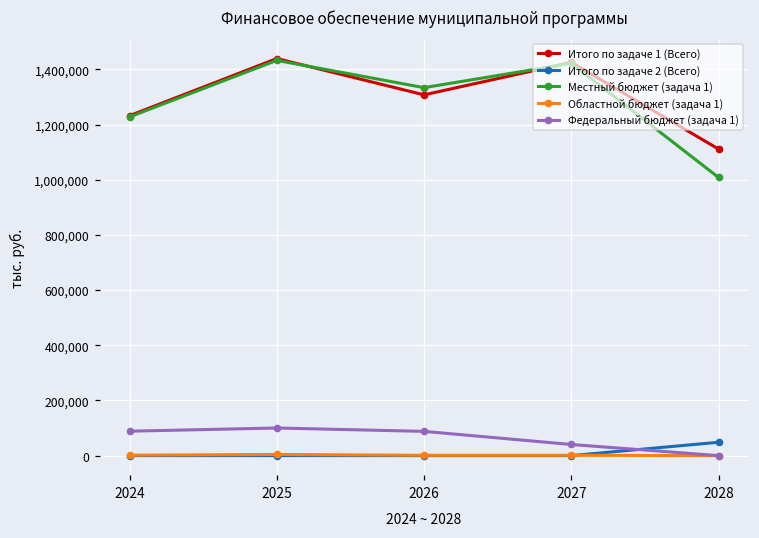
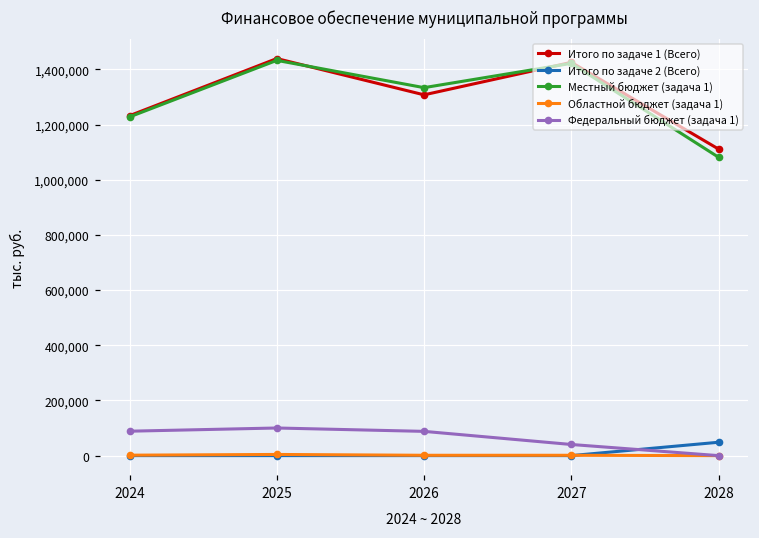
  {
    "Итого по задаче 1 (Всего)": {
      "2026": "1,310,000",
      "2028": "1,110,000"
    },
    "Итого по задаче 2 (Всего)": {
      "2028": "50,000"
    },
    "Местный бюджет (задача 1)": {
      "2026": "1,330,000",
-     "2028": "1,010,000"
+     "2028": "1,080,000"
    },
    "Федеральный бюджет (задача 1)": {
      "2024": "90,000",
      "2025": "100,000",
      "2026": "90,000",
      "2027": "40,000"
    }
  }
